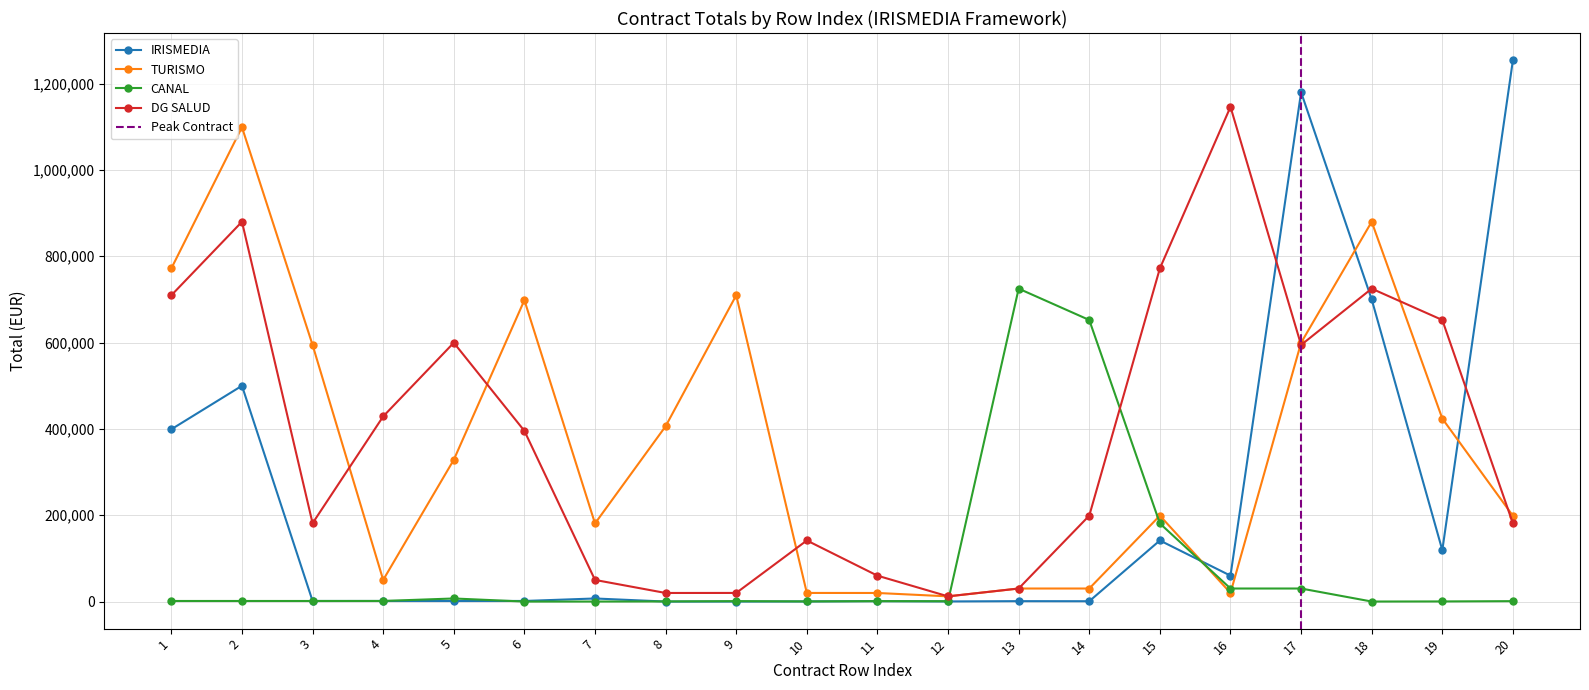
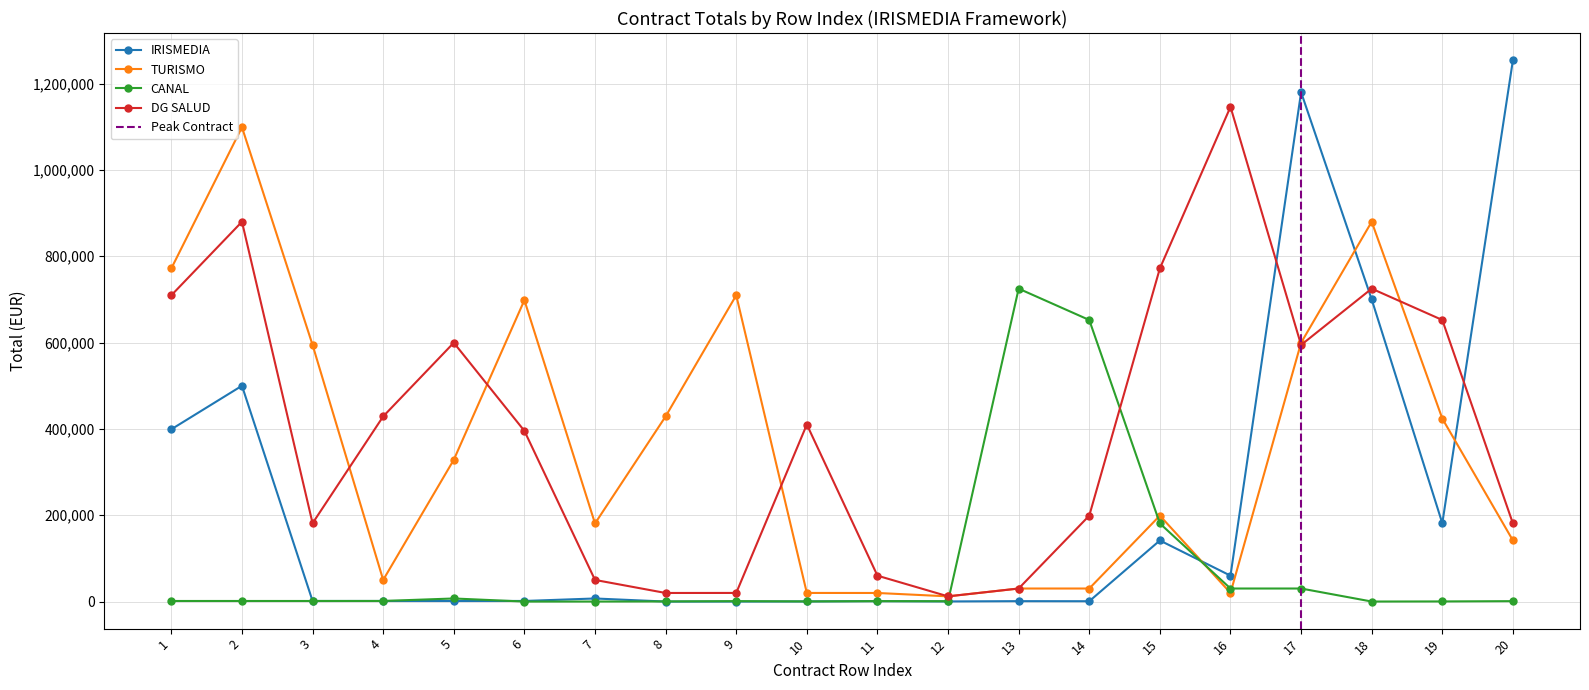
  {
    "IRISMEDIA": {
      "1": "400,000",
      "2": "500,000",
      "7": "10,000",
      "13": "0",
      "14": "0",
      "15": "140,000",
      "16": "60,000",
      "17": "1,180,000",
      "18": "700,000",
-     "19": "120,000",
+     "19": "180,000",
      "20": "1,250,000"
    },
    "TURISMO": {
      "1": "770,000",
      "2": "1,100,000",
      "3": "590,000",
      "4": "50,000",
      "5": "330,000",
      "6": "700,000",
      "7": "180,000",
-     "8": "410,000",
+     "8": "430,000",
      "9": "710,000",
      "10": "20,000",
      "11": "20,000",
      "14": "30,000",
      "15": "200,000",
      "16": "20,000",
      "18": "880,000",
      "19": "420,000",
-     "20": "200,000"
+     "20": "140,000"
    },
    "CANAL": {
      "1": "0",
      "2": "0",
      "7": "0",
      "13": "720,000",
      "14": "650,000",
      "15": "180,000",
      "16": "30,000",
      "17": "30,000",
      "18": "0",
      "19": "0",
      "20": "0"
    },
    "DG SALUD": {
      "1": "710,000",
      "2": "880,000",
      "3": "180,000",
      "4": "430,000",
      "5": "600,000",
      "6": "400,000",
      "7": "50,000",
      "8": "20,000",
      "9": "20,000",
-     "10": "140,000",
+     "10": "410,000",
      "11": "60,000",
      "14": "200,000",
      "15": "770,000",
      "16": "1,150,000",
      "18": "720,000",
      "19": "650,000",
      "20": "180,000"
    }
  }
